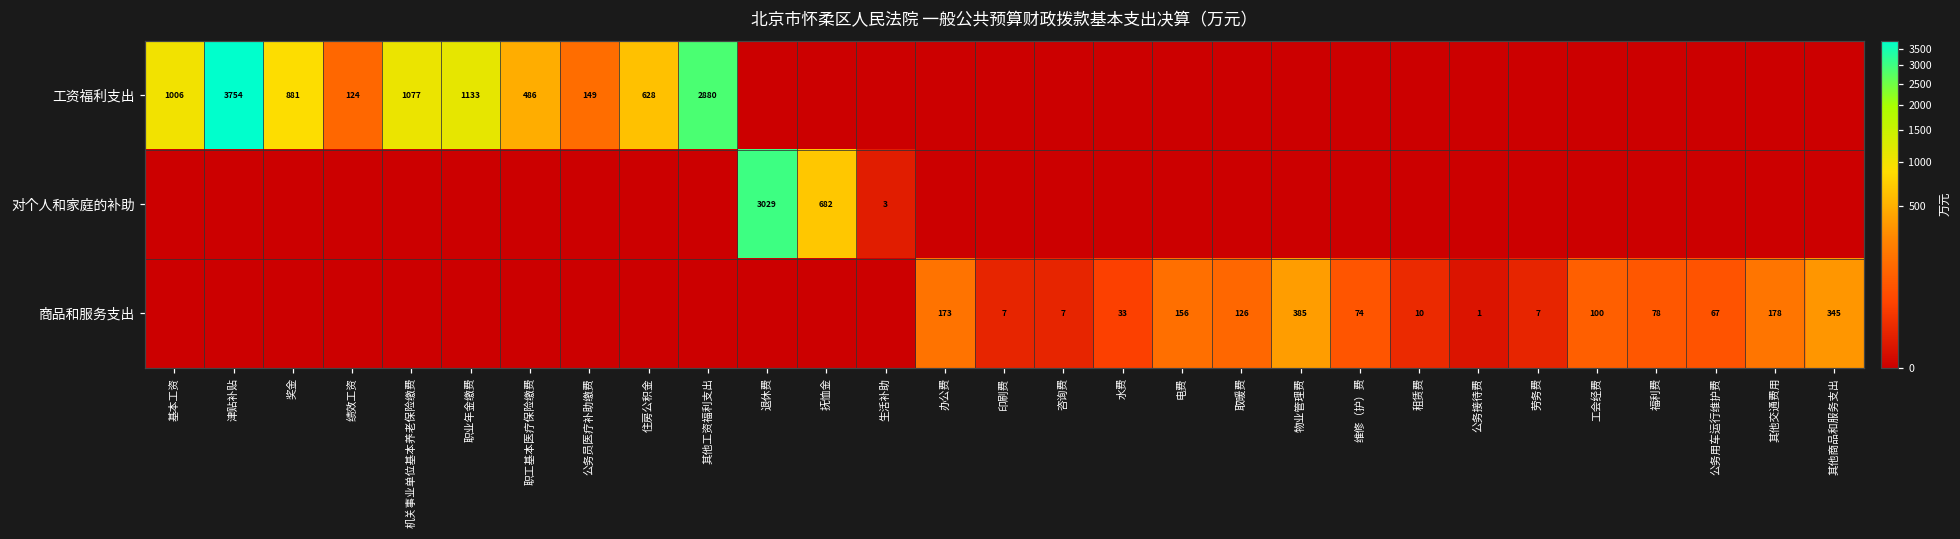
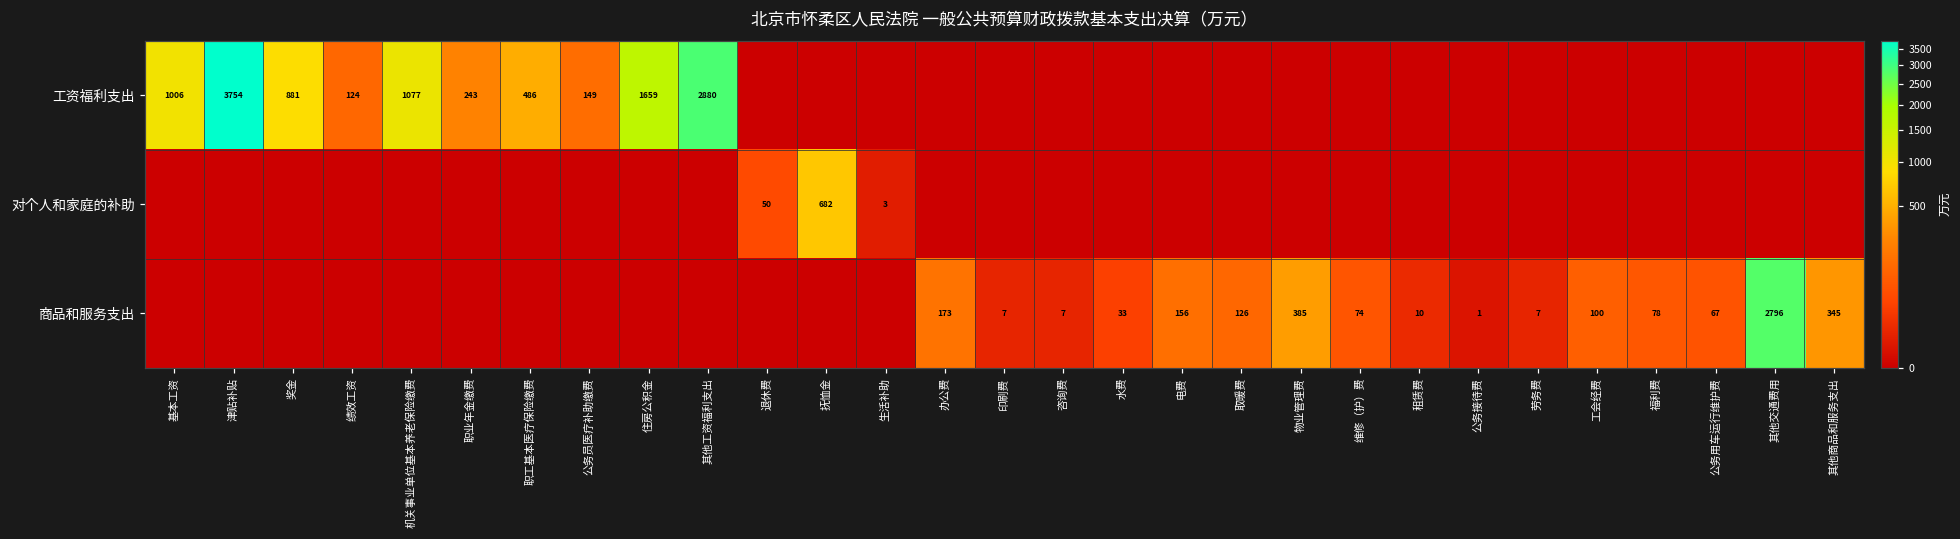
  {
    "工资福利支出": {
      "基本工资": 1006,
      "津贴补贴": 3754,
      "奖金": 881,
      "绩效工资": 124,
      "机关事业单位基本养老保险缴费": 1077,
-     "职业年金缴费": 1133,
+     "职业年金缴费": 243,
      "职工基本医疗保险缴费": 486,
      "公务员医疗补助缴费": 149,
-     "住房公积金": 628,
+     "住房公积金": 1659,
      "其他工资福利支出": 2880
    },
    "对个人和家庭的补助": {
-     "退休费": 3029,
+     "退休费": 50,
      "抚恤金": 682,
      "生活补助": 3
    },
    "商品和服务支出": {
      "办公费": 173,
      "印刷费": 7,
      "咨询费": 7,
      "水费": 33,
      "电费": 156,
      "取暖费": 126,
      "物业管理费": 385,
      "维修（护）费": 74,
      "租赁费": 10,
      "公务接待费": 1,
      "劳务费": 7,
      "工会经费": 100,
      "福利费": 78,
      "公务用车运行维护费": 67,
-     "其他交通费用": 178,
+     "其他交通费用": 2796,
      "其他商品和服务支出": 345
    }
  }
